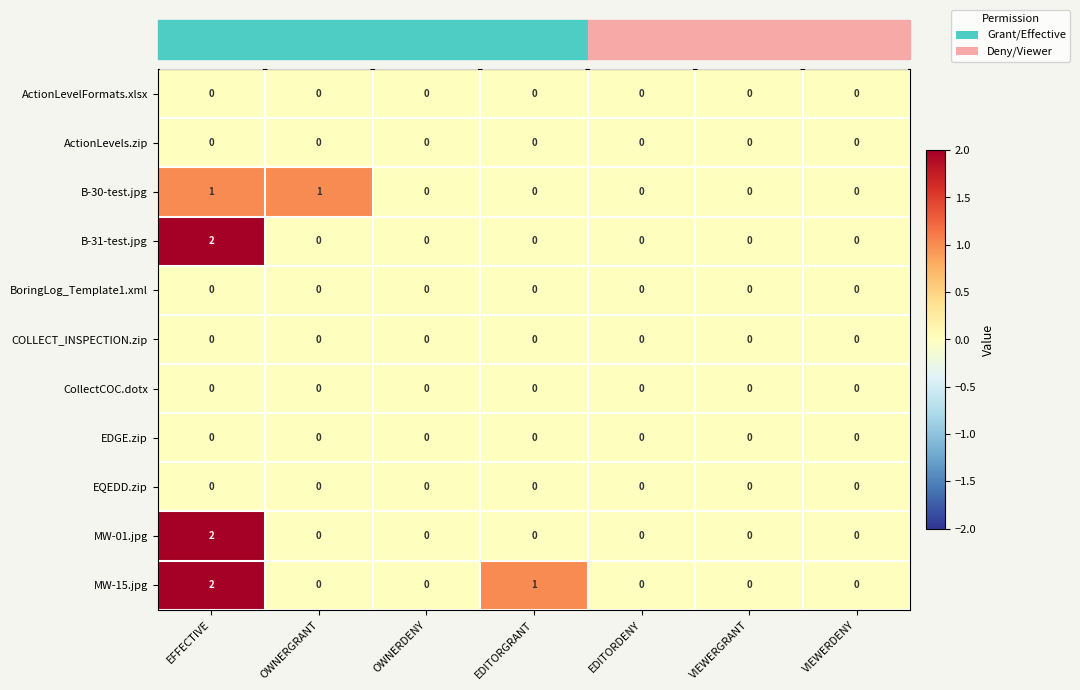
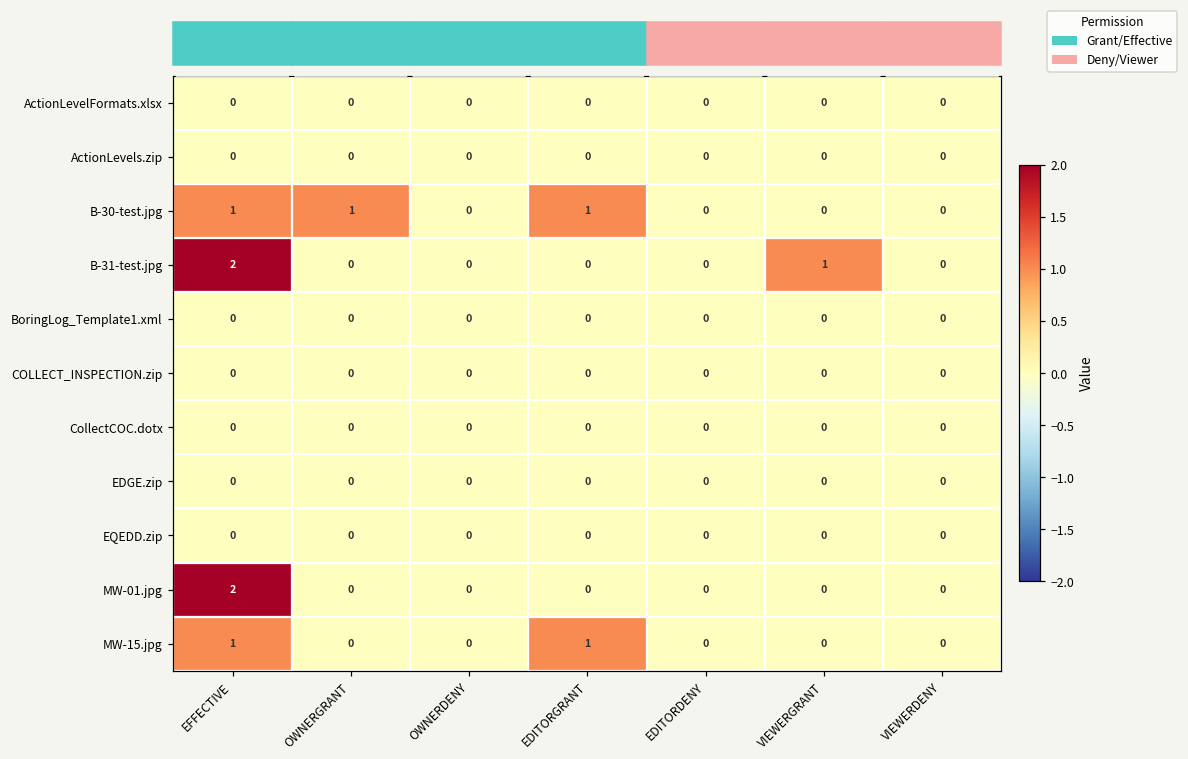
  {
    "ActionLevelFormats.xlsx": {
      "EFFECTIVE": 0,
      "OWNERGRANT": 0,
      "OWNERDENY": 0,
      "EDITORGRANT": 0,
      "EDITORDENY": 0,
      "VIEWERGRANT": 0,
      "VIEWERDENY": 0
    },
    "ActionLevels.zip": {
      "EFFECTIVE": 0,
      "OWNERGRANT": 0,
      "OWNERDENY": 0,
      "EDITORGRANT": 0,
      "EDITORDENY": 0,
      "VIEWERGRANT": 0,
      "VIEWERDENY": 0
    },
    "B-30-test.jpg": {
      "EFFECTIVE": 1,
      "OWNERGRANT": 1,
      "OWNERDENY": 0,
-     "EDITORGRANT": 0,
+     "EDITORGRANT": 1,
      "EDITORDENY": 0,
      "VIEWERGRANT": 0,
      "VIEWERDENY": 0
    },
    "B-31-test.jpg": {
      "EFFECTIVE": 2,
      "OWNERGRANT": 0,
      "OWNERDENY": 0,
      "EDITORGRANT": 0,
      "EDITORDENY": 0,
-     "VIEWERGRANT": 0,
+     "VIEWERGRANT": 1,
      "VIEWERDENY": 0
    },
    "BoringLog_Template1.xml": {
      "EFFECTIVE": 0,
      "OWNERGRANT": 0,
      "OWNERDENY": 0,
      "EDITORGRANT": 0,
      "EDITORDENY": 0,
      "VIEWERGRANT": 0,
      "VIEWERDENY": 0
    },
    "COLLECT_INSPECTION.zip": {
      "EFFECTIVE": 0,
      "OWNERGRANT": 0,
      "OWNERDENY": 0,
      "EDITORGRANT": 0,
      "EDITORDENY": 0,
      "VIEWERGRANT": 0,
      "VIEWERDENY": 0
    },
    "CollectCOC.dotx": {
      "EFFECTIVE": 0,
      "OWNERGRANT": 0,
      "OWNERDENY": 0,
      "EDITORGRANT": 0,
      "EDITORDENY": 0,
      "VIEWERGRANT": 0,
      "VIEWERDENY": 0
    },
    "EDGE.zip": {
      "EFFECTIVE": 0,
      "OWNERGRANT": 0,
      "OWNERDENY": 0,
      "EDITORGRANT": 0,
      "EDITORDENY": 0,
      "VIEWERGRANT": 0,
      "VIEWERDENY": 0
    },
    "EQEDD.zip": {
      "EFFECTIVE": 0,
      "OWNERGRANT": 0,
      "OWNERDENY": 0,
      "EDITORGRANT": 0,
      "EDITORDENY": 0,
      "VIEWERGRANT": 0,
      "VIEWERDENY": 0
    },
    "MW-01.jpg": {
      "EFFECTIVE": 2,
      "OWNERGRANT": 0,
      "OWNERDENY": 0,
      "EDITORGRANT": 0,
      "EDITORDENY": 0,
      "VIEWERGRANT": 0,
      "VIEWERDENY": 0
    },
    "MW-15.jpg": {
-     "EFFECTIVE": 2,
+     "EFFECTIVE": 1,
      "OWNERGRANT": 0,
      "OWNERDENY": 0,
      "EDITORGRANT": 1,
      "EDITORDENY": 0,
      "VIEWERGRANT": 0,
      "VIEWERDENY": 0
    }
  }
